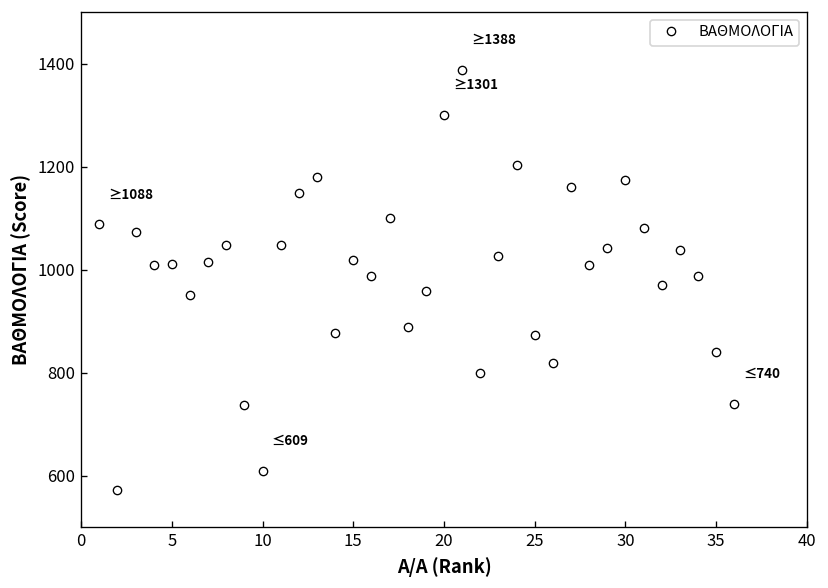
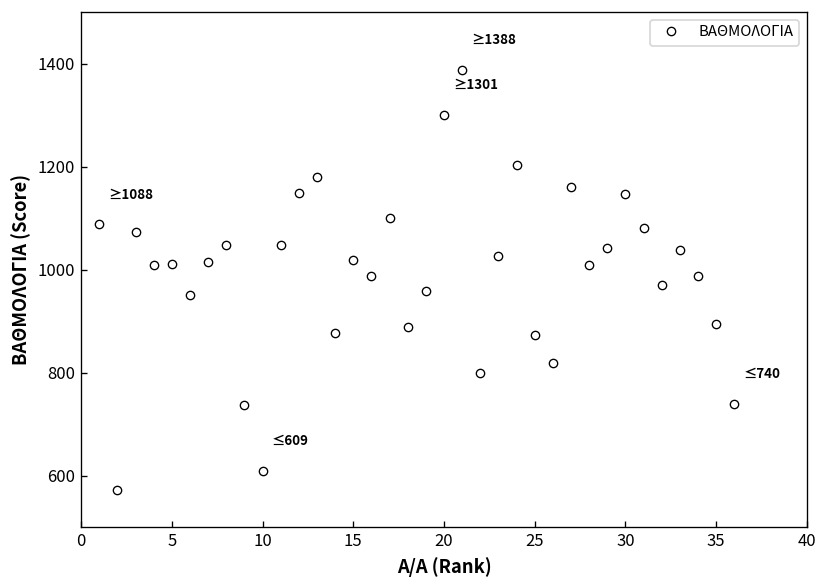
  {
    "5": 1010,
    "15": 1020,
    "25": 870,
-   "30": 1170,
-   "35": 840
+   "30": 1150,
+   "35": 890
  }
